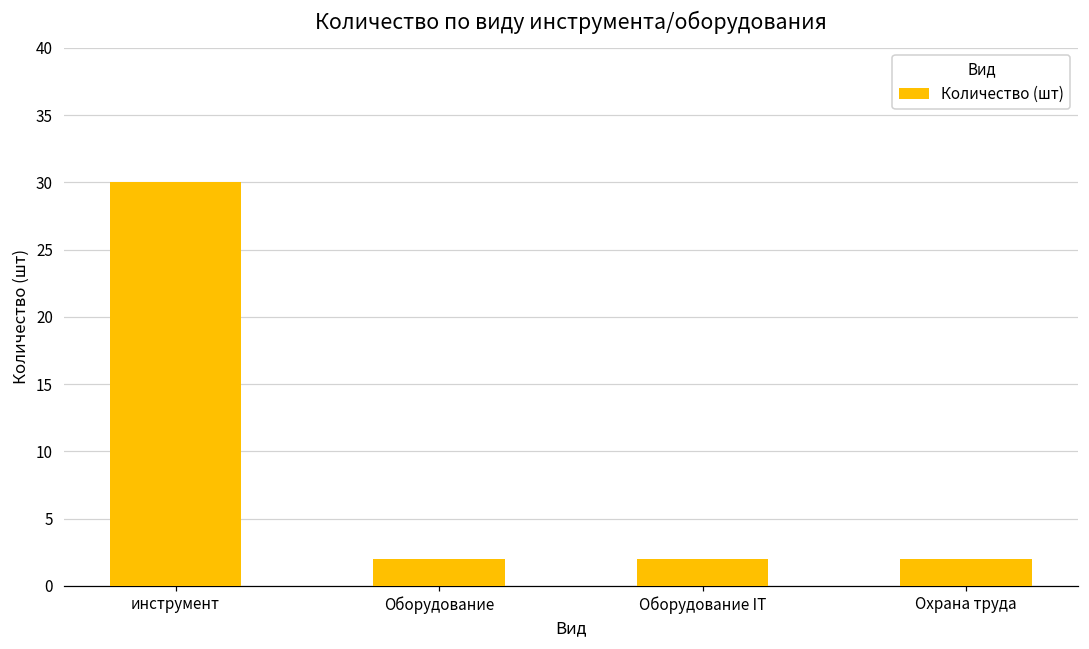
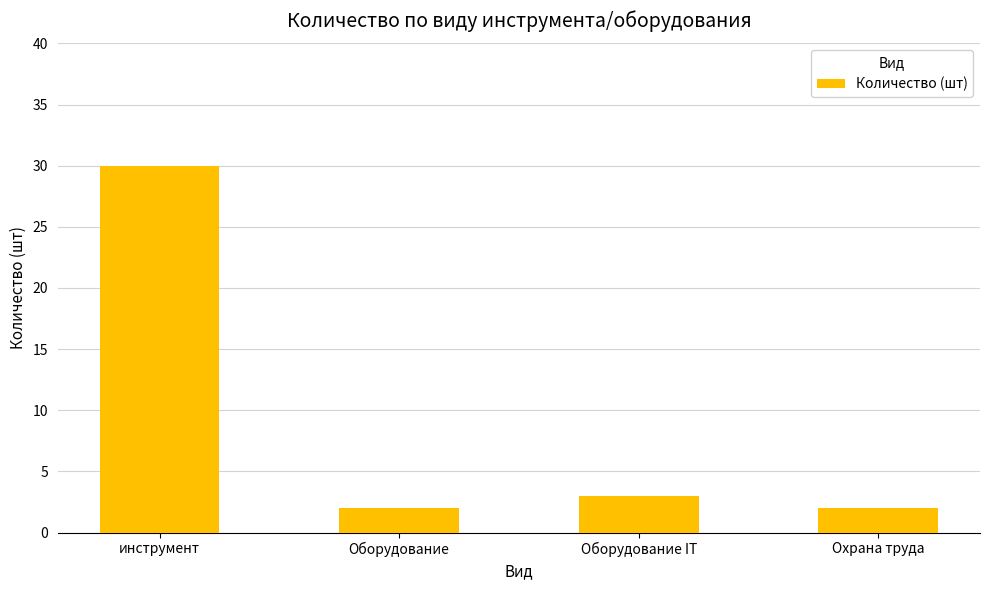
  {
    "инструмент": 30,
    "Оборудование": 2,
-   "Оборудование IT": 2,
+   "Оборудование IT": 3,
    "Охрана труда": 2
  }
